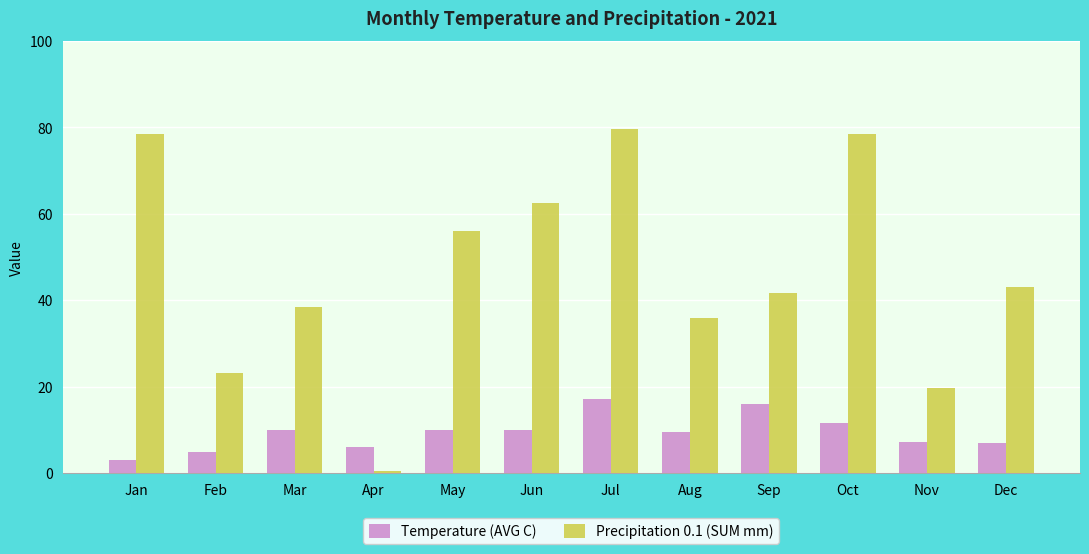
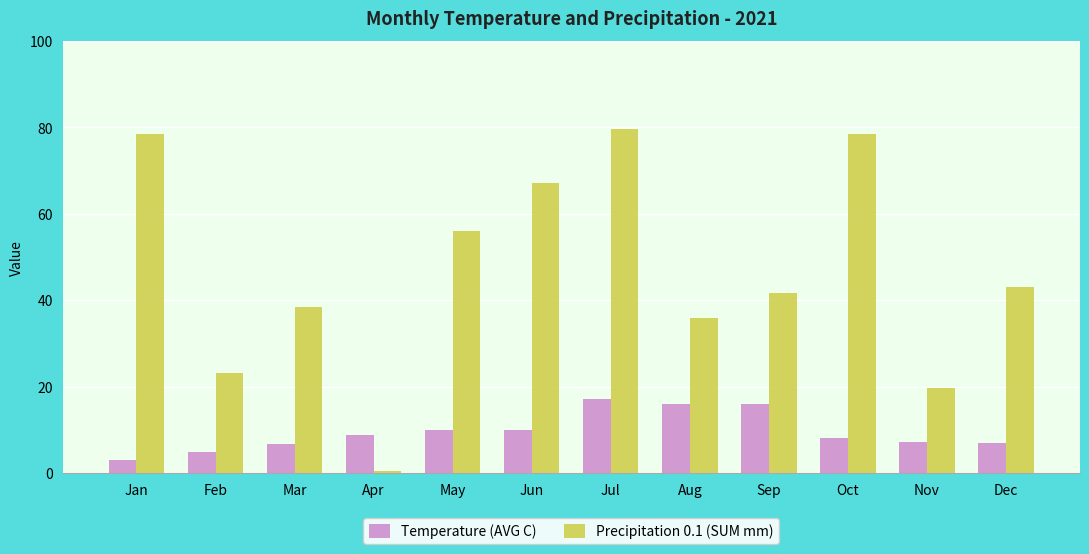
  {
    "Temperature (AVG C)": {
      "Jan": 3,
      "Feb": 5,
-     "Mar": 10,
-     "Apr": 6,
+     "Mar": 7,
+     "Apr": 9,
      "May": 10,
      "Jun": 10,
      "Jul": 17,
-     "Aug": 10,
+     "Aug": 16,
      "Sep": 16,
-     "Oct": 12,
+     "Oct": 8,
      "Nov": 7,
      "Dec": 7
    },
    "Precipitation 0.1 (SUM mm)": {
      "Jan": 79,
      "Feb": 23,
      "Mar": 39,
      "Apr": 1,
      "May": 56,
-     "Jun": 63,
+     "Jun": 67,
      "Jul": 80,
      "Aug": 36,
      "Sep": 42,
      "Oct": 78,
      "Nov": 20,
      "Dec": 43
    }
  }
